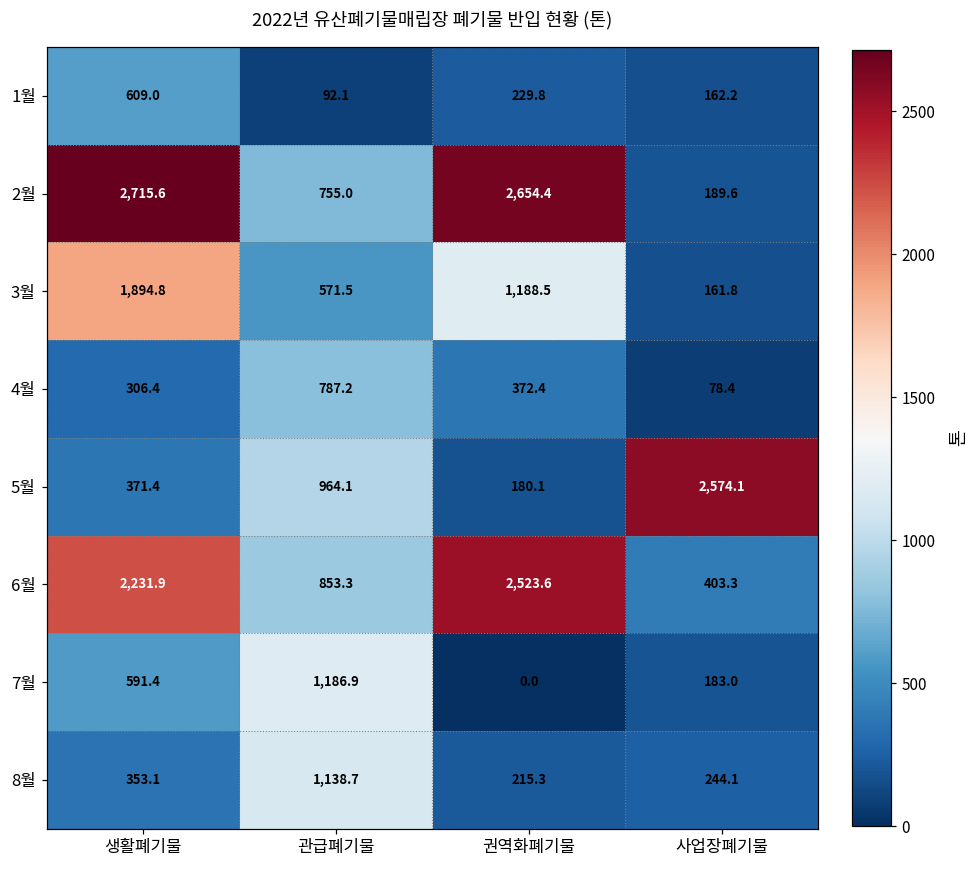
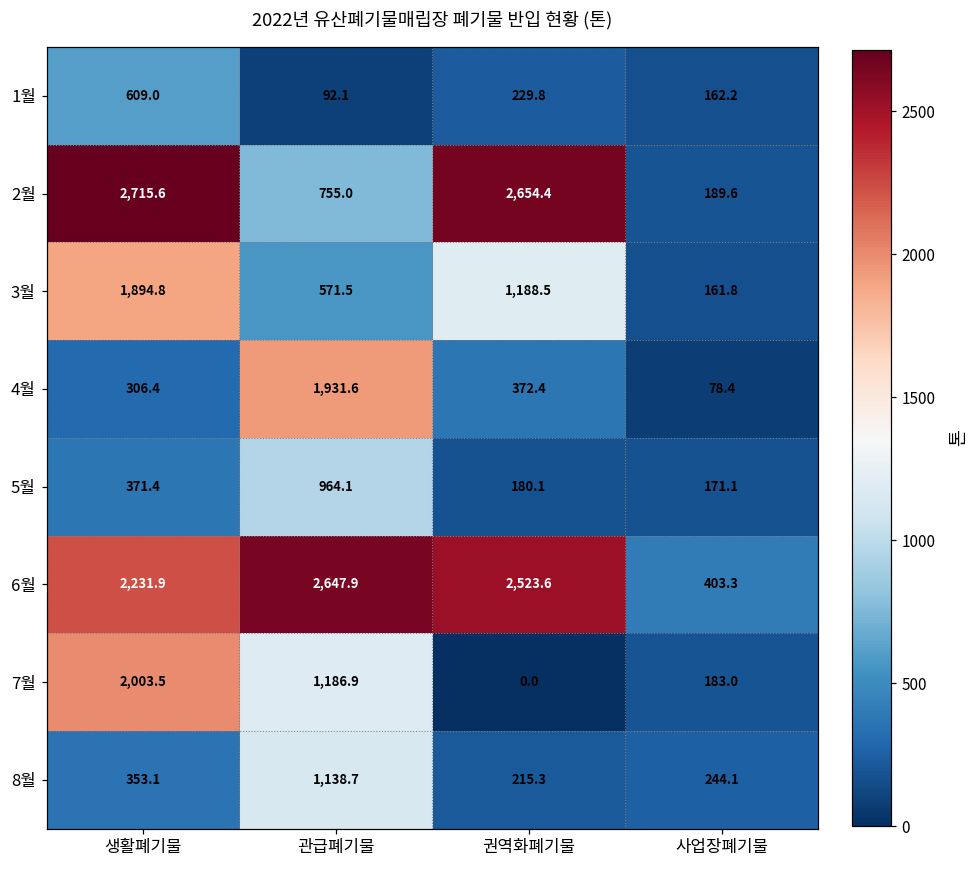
  {
    "1월": {
      "생활폐기물": "609.0",
      "관급폐기물": "92.1",
      "권역화폐기물": "229.8",
      "사업장폐기물": "162.2"
    },
    "2월": {
      "생활폐기물": "2,715.6",
      "관급폐기물": "755.0",
      "권역화폐기물": "2,654.4",
      "사업장폐기물": "189.6"
    },
    "3월": {
      "생활폐기물": "1,894.8",
      "관급폐기물": "571.5",
      "권역화폐기물": "1,188.5",
      "사업장폐기물": "161.8"
    },
    "4월": {
      "생활폐기물": "306.4",
-     "관급폐기물": "787.2",
+     "관급폐기물": "1,931.6",
      "권역화폐기물": "372.4",
      "사업장폐기물": "78.4"
    },
    "5월": {
      "생활폐기물": "371.4",
      "관급폐기물": "964.1",
      "권역화폐기물": "180.1",
-     "사업장폐기물": "2,574.1"
+     "사업장폐기물": "171.1"
    },
    "6월": {
      "생활폐기물": "2,231.9",
-     "관급폐기물": "853.3",
+     "관급폐기물": "2,647.9",
      "권역화폐기물": "2,523.6",
      "사업장폐기물": "403.3"
    },
    "7월": {
-     "생활폐기물": "591.4",
+     "생활폐기물": "2,003.5",
      "관급폐기물": "1,186.9",
      "권역화폐기물": "0.0",
      "사업장폐기물": "183.0"
    },
    "8월": {
      "생활폐기물": "353.1",
      "관급폐기물": "1,138.7",
      "권역화폐기물": "215.3",
      "사업장폐기물": "244.1"
    }
  }
